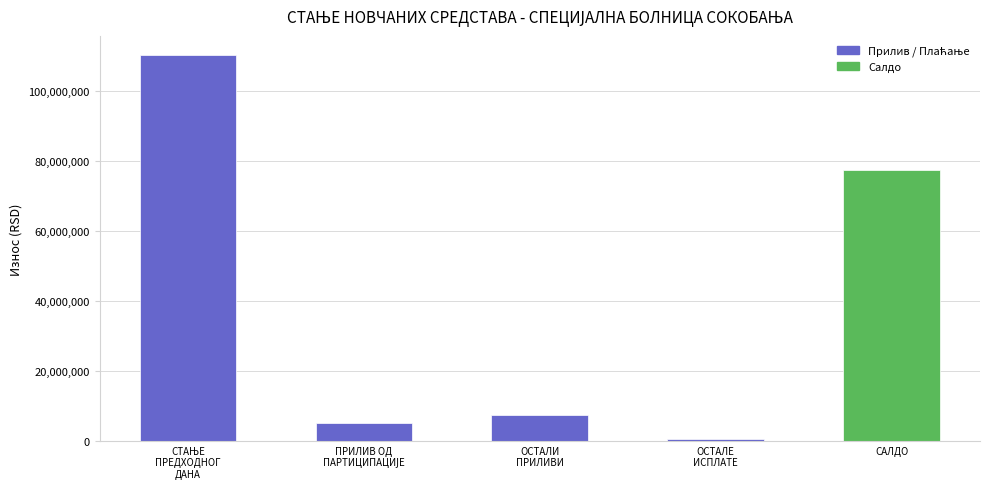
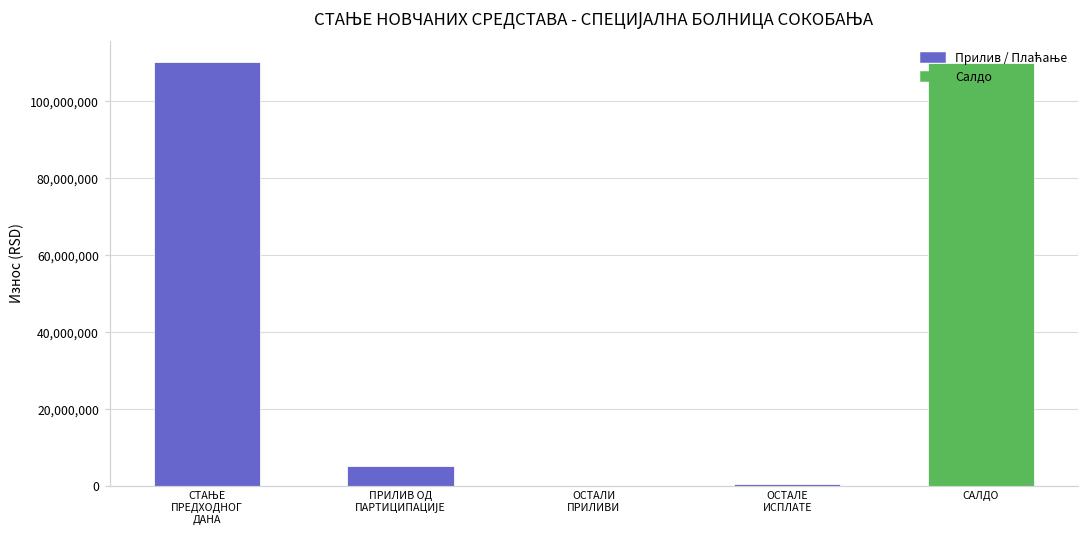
  {
    "СТАЊЕ ПРЕДХОДНОГ ДАНА": "110,000,000",
    "ПРИЛИВ ОД ПАРТИЦИПАЦИЈЕ": "5,000,000",
-   "ОСТАЛИ ПРИЛИВИ": "7,000,000",
-   "САЛДО": "77,000,000"
+   "ОСТАЛИ ПРИЛИВИ": "0",
+   "САЛДО": "110,000,000"
  }
